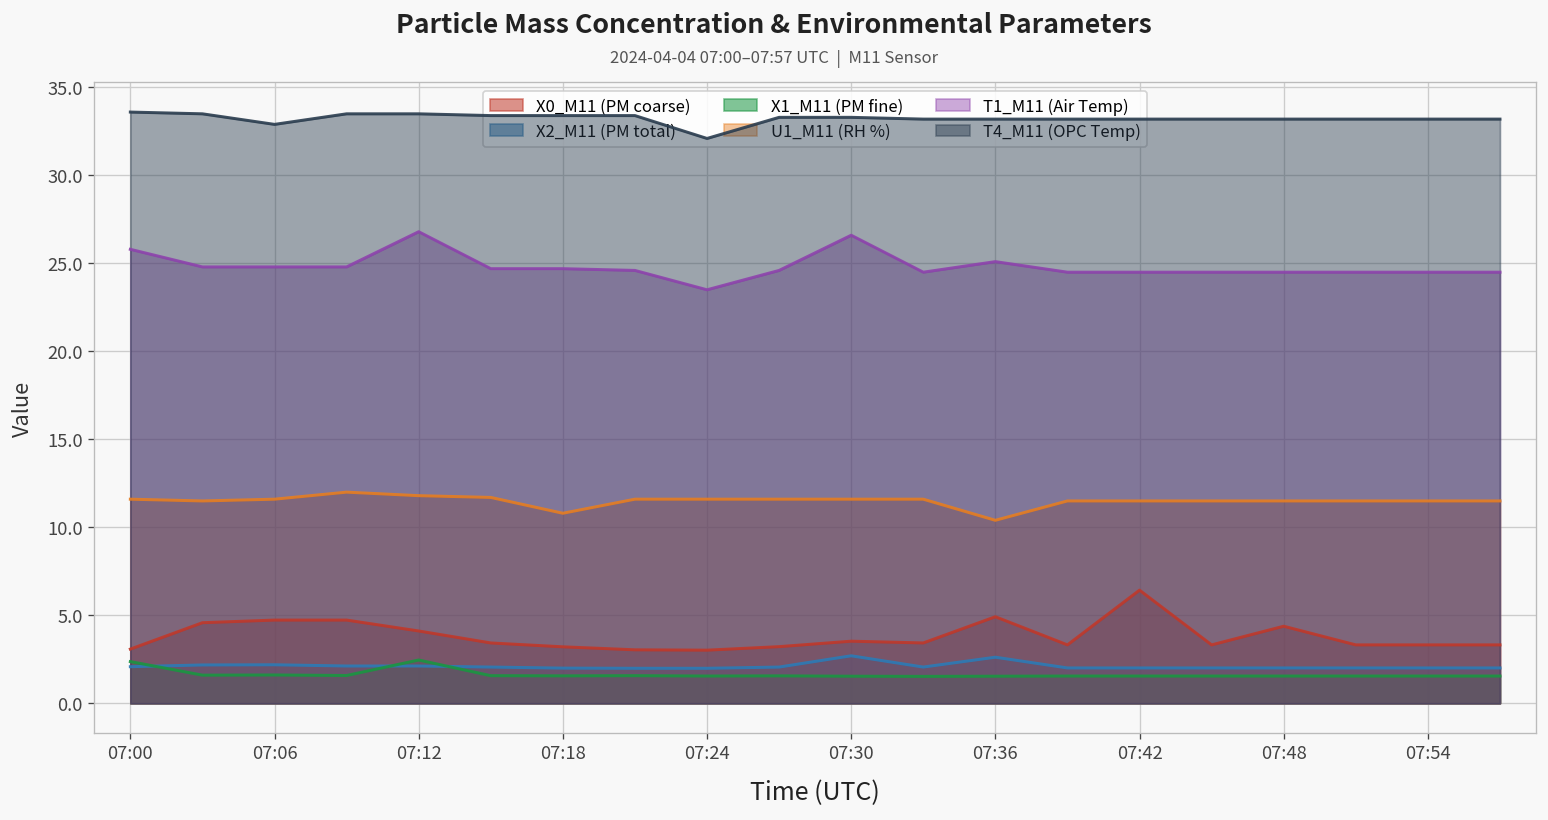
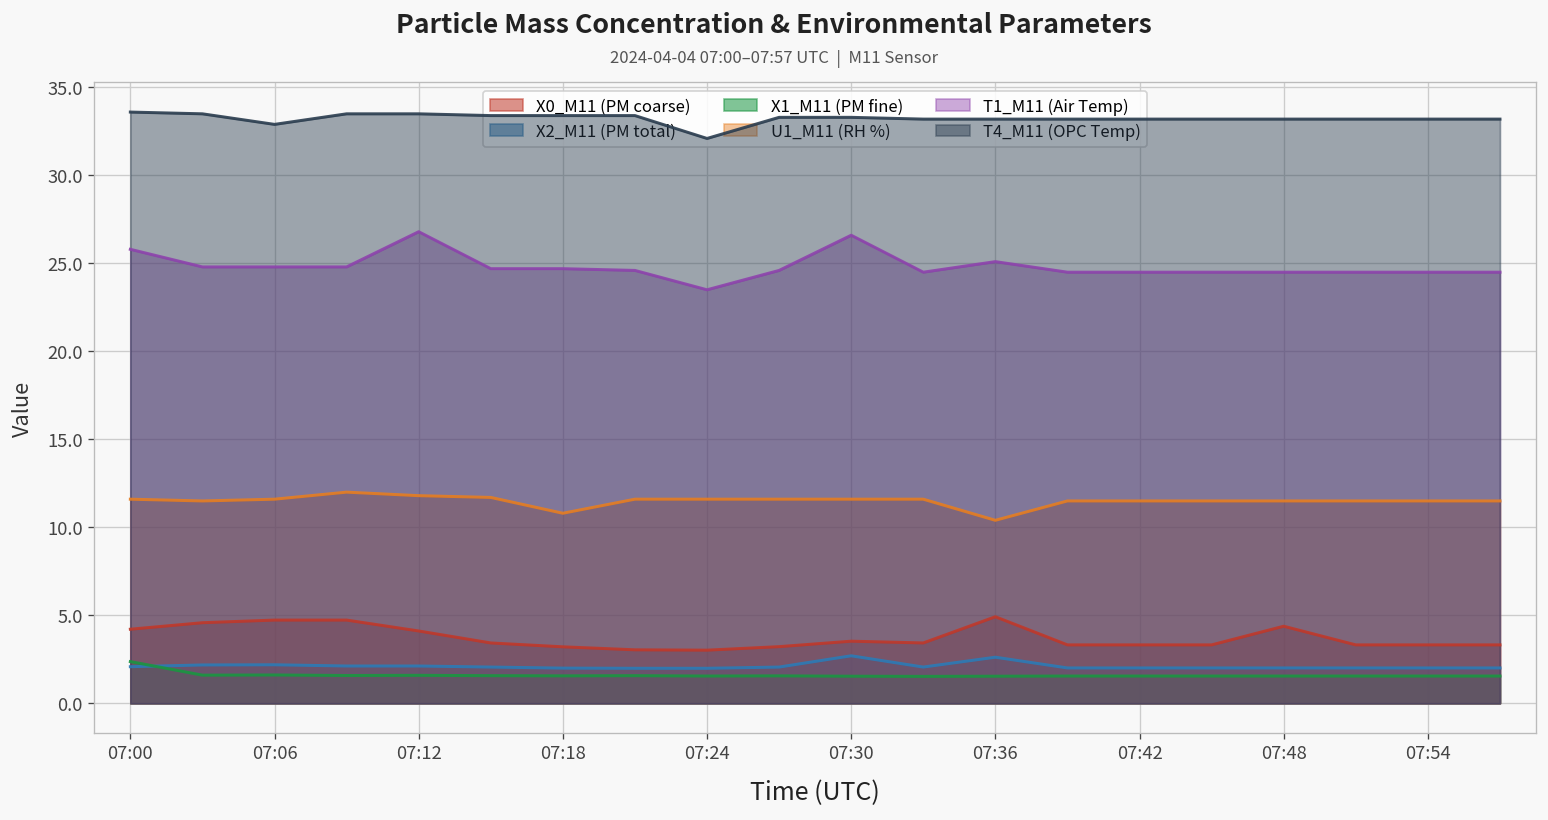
  {
    "X0_M11 (PM coarse)": {
-     "07:00": 3.1,
+     "07:00": 4.2,
      "07:06": 4.7,
      "07:12": 4.1,
      "07:18": 3.2,
      "07:24": 3.0,
      "07:30": 3.5,
      "07:36": 4.9,
-     "07:42": 6.4,
+     "07:42": 3.3,
      "07:48": 4.4,
      "07:54": 3.3
    },
    "X2_M11 (PM total)": {
      "07:00": 2.1,
      "07:06": 2.2,
      "07:12": 2.1,
      "07:18": 2.0,
      "07:24": 2.0,
      "07:30": 2.7,
      "07:36": 2.6,
      "07:42": 2.0,
      "07:48": 2.0,
      "07:54": 2.0
    },
    "X1_M11 (PM fine)": {
      "07:00": 2.4,
      "07:06": 1.6,
-     "07:12": 2.5,
+     "07:12": 1.6,
      "07:18": 1.6,
      "07:24": 1.6,
      "07:30": 1.5,
      "07:36": 1.5,
      "07:42": 1.6,
      "07:48": 1.6,
      "07:54": 1.6
    },
    "U1_M11 (RH %)": {
      "07:00": 11.6,
      "07:06": 11.6,
      "07:12": 11.8,
      "07:18": 10.8,
      "07:24": 11.6,
      "07:30": 11.6,
      "07:36": 10.4,
      "07:42": 11.5,
      "07:48": 11.5,
      "07:54": 11.5
    },
    "T1_M11 (Air Temp)": {
      "07:00": 25.8,
      "07:06": 24.8,
      "07:12": 26.8,
      "07:18": 24.7,
      "07:24": 23.5,
      "07:30": 26.6,
      "07:36": 25.1,
      "07:42": 24.5,
      "07:48": 24.5,
      "07:54": 24.5
    },
    "T4_M11 (OPC Temp)": {
      "07:00": 33.6,
      "07:06": 32.9,
      "07:12": 33.5,
      "07:48": 33.2,
      "07:54": 33.2
    }
  }
